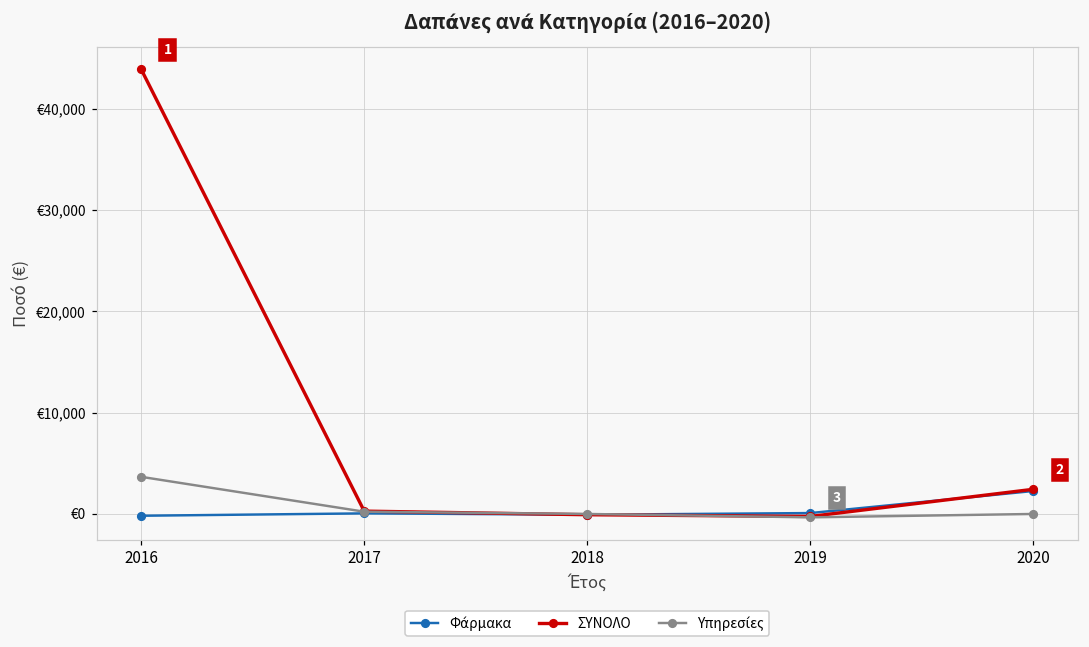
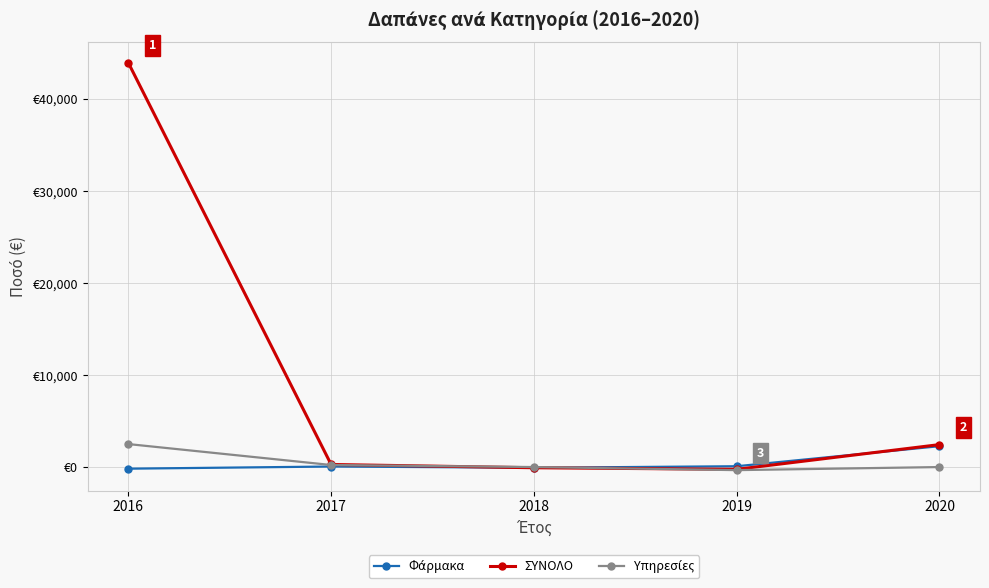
  {
    "Φάρμακα": {
      "2016": "€0"
    },
    "Υπηρεσίες": {
-     "2016": "€4,000",
+     "2016": "€2,000",
      "2020": "€0"
    }
  }
